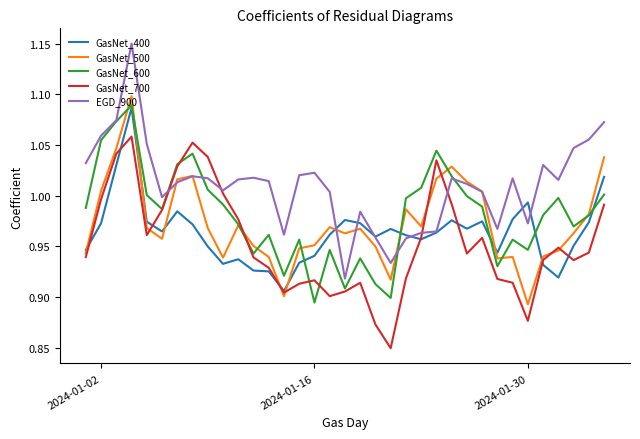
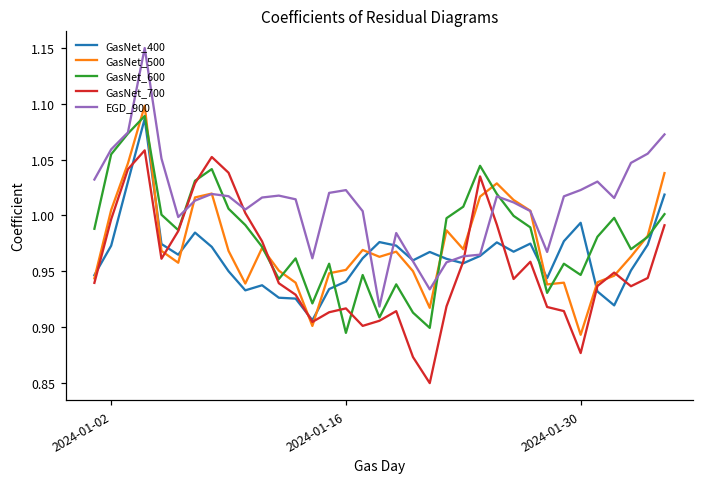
  {
    "GasNet_400": {
      "2024-01-02": 0.973,
      "2024-01-16": 0.941,
      "2024-01-30": 0.993
    },
    "GasNet_500": {
      "2024-01-02": 1.005,
      "2024-01-16": 0.951,
      "2024-01-30": 0.893
    },
    "GasNet_600": {
      "2024-01-02": 1.055,
      "2024-01-16": 0.895,
      "2024-01-30": 0.947
    },
    "GasNet_700": {
      "2024-01-02": 0.997,
      "2024-01-16": 0.917,
      "2024-01-30": 0.877
    },
    "EGD_900": {
      "2024-01-02": 1.059,
      "2024-01-16": 1.023,
-     "2024-01-30": 0.973
+     "2024-01-30": 1.023
    }
  }
